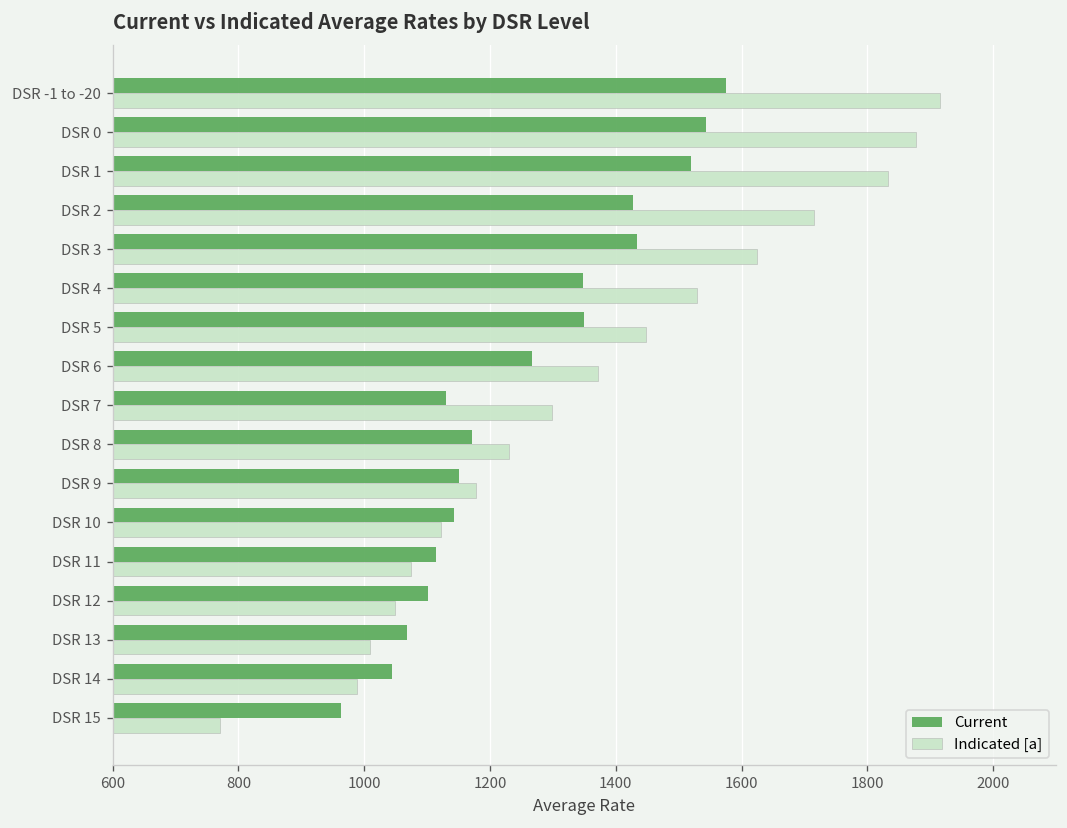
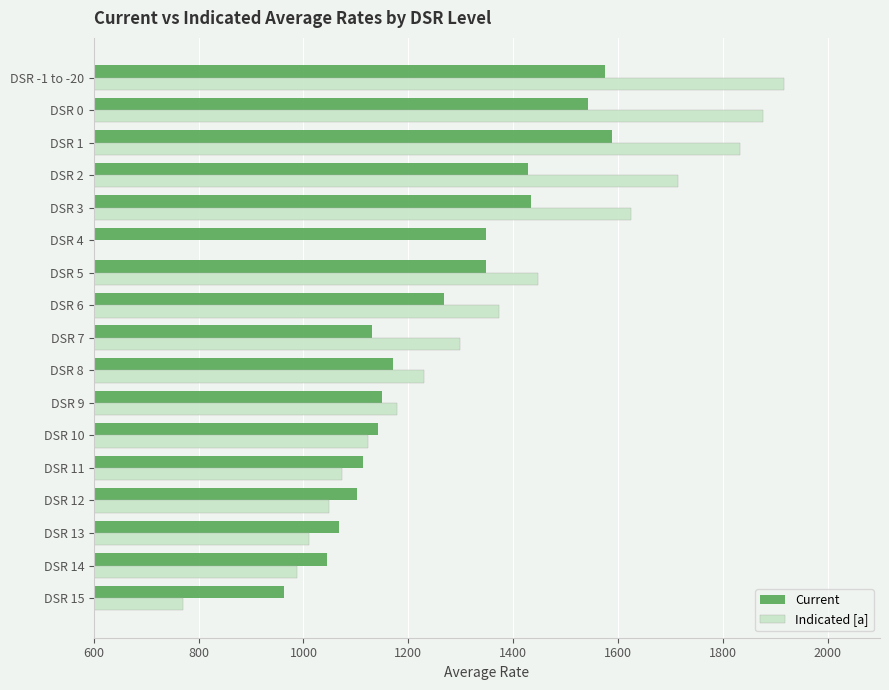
  {
    "Current": {
      "DSR -1 to -20": 1580,
      "DSR 0": 1540,
-     "DSR 1": 1520,
+     "DSR 1": 1590,
      "DSR 2": 1430,
      "DSR 3": 1430,
      "DSR 4": 1350,
      "DSR 5": 1350,
      "DSR 6": 1270,
      "DSR 7": 1130,
      "DSR 8": 1170,
      "DSR 9": 1150,
      "DSR 10": 1140,
      "DSR 11": 1110,
      "DSR 12": 1100,
      "DSR 13": 1070,
      "DSR 14": 1040,
      "DSR 15": 960
    },
    "Indicated [a]": {
      "DSR -1 to -20": 1920,
      "DSR 0": 1880,
      "DSR 1": 1830,
      "DSR 2": 1710,
      "DSR 3": 1620,
-     "DSR 4": 1530,
+     "DSR 4": 600,
      "DSR 5": 1450,
      "DSR 6": 1370,
      "DSR 7": 1300,
      "DSR 8": 1230,
      "DSR 9": 1180,
      "DSR 10": 1120,
      "DSR 11": 1070,
      "DSR 12": 1050,
      "DSR 13": 1010,
      "DSR 14": 990,
      "DSR 15": 770
    }
  }
